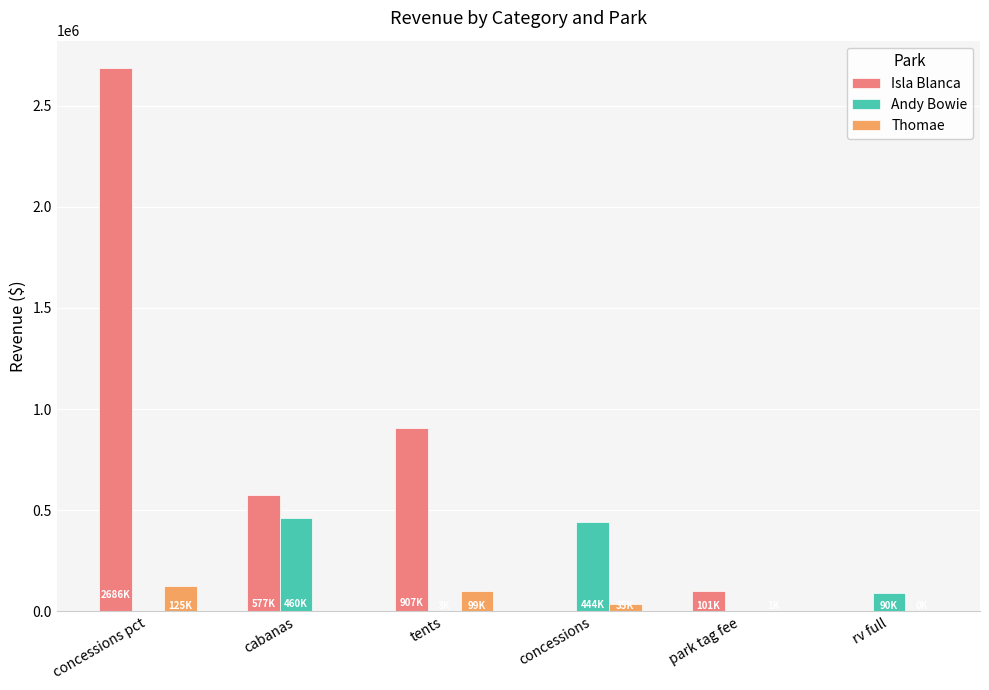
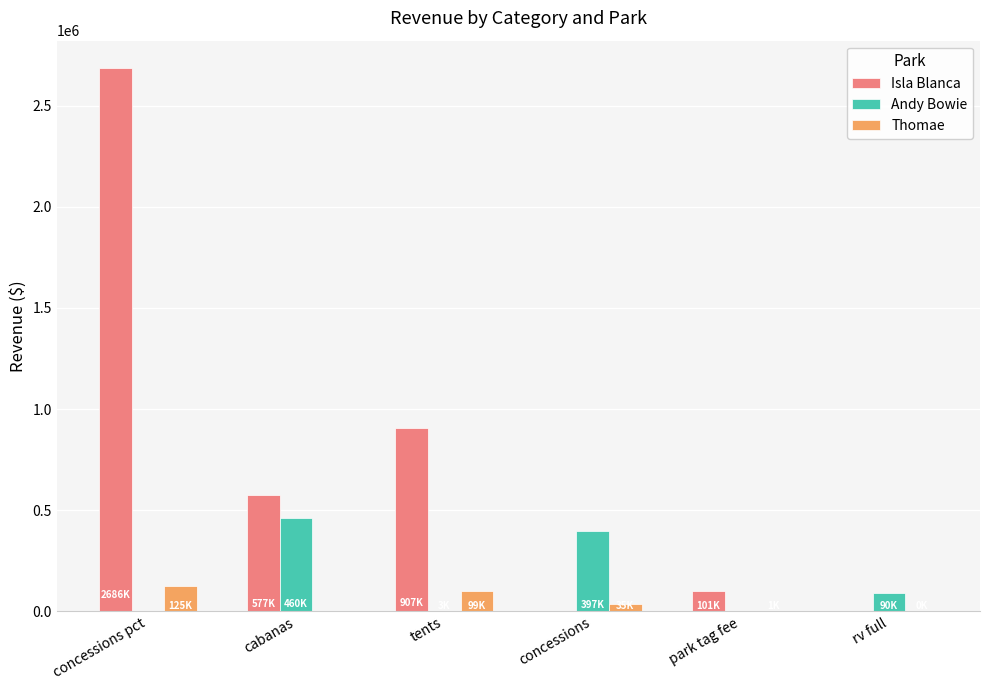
  {
    "Andy Bowie": {
      "cabanas": "460K",
-     "concessions": "444K",
+     "concessions": "397K",
      "rv full": "90K"
    }
  }
